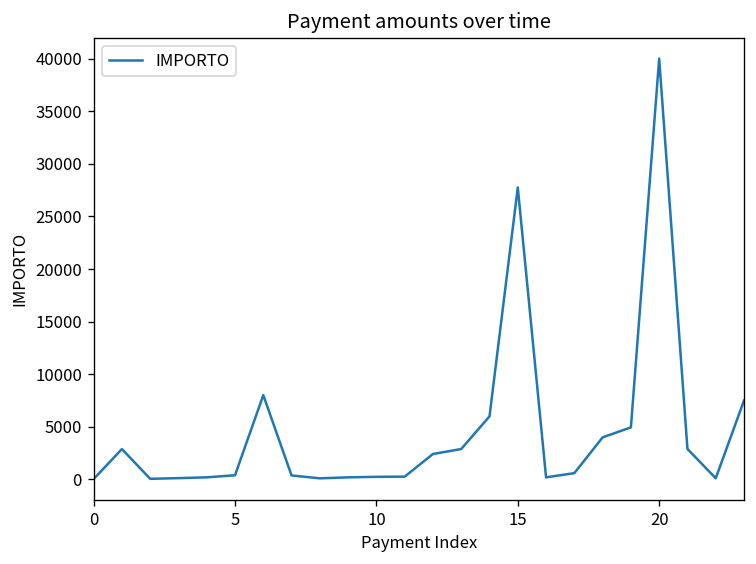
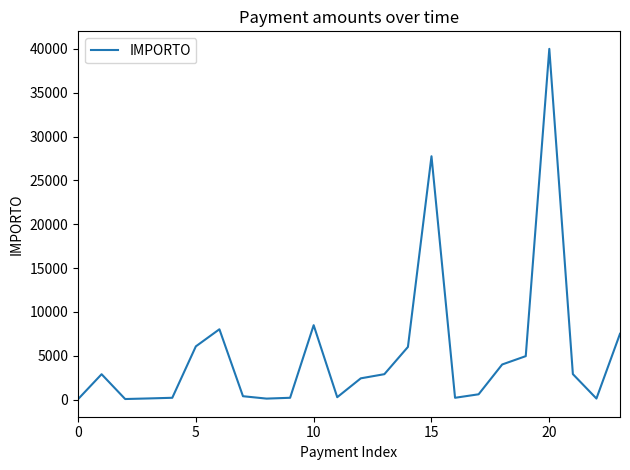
  {
    "0": 0,
-   "5": 0,
-   "10": 0,
+   "5": 6000,
+   "10": 8000,
    "15": 28000,
    "20": 40000
  }
